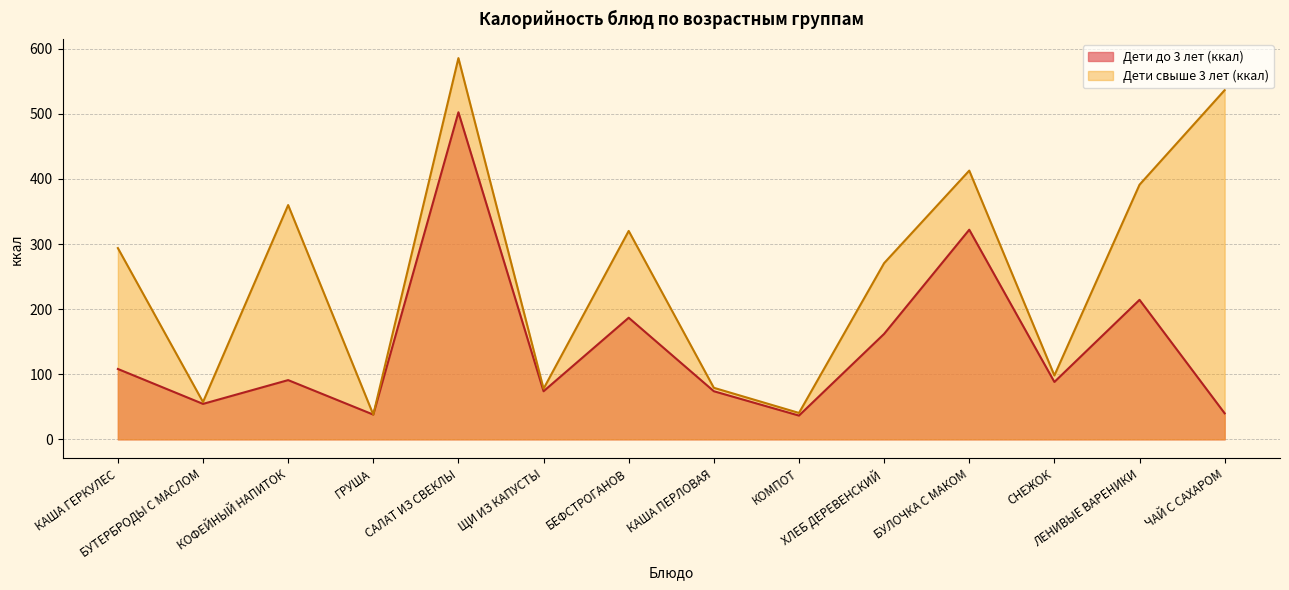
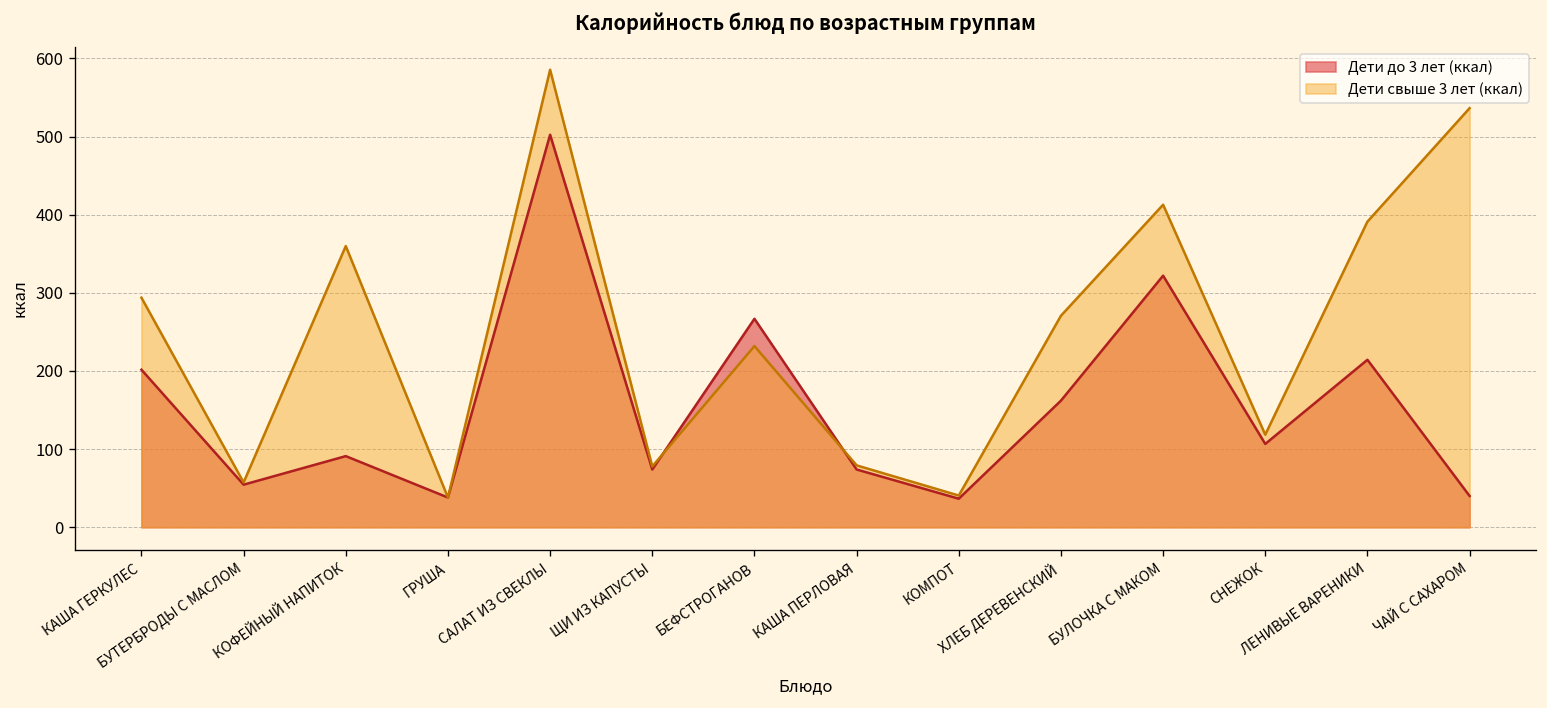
  {
    "Дети до 3 лет (ккал)": {
-     "КАША ГЕРКУЛЕС": 110,
+     "КАША ГЕРКУЛЕС": 200,
      "КОФЕЙНЫЙ НАПИТОК": 90,
      "САЛАТ ИЗ СВЕКЛЫ": 500,
-     "БЕФСТРОГАНОВ": 190,
+     "БЕФСТРОГАНОВ": 270,
      "КАША ПЕРЛОВАЯ": 70,
      "КОМПОТ": 40,
      "ХЛЕБ ДЕРЕВЕНСКИЙ": 160,
      "БУЛОЧКА С МАКОМ": 320,
-     "СНЕЖОК": 90,
+     "СНЕЖОК": 110,
      "ЛЕНИВЫЕ ВАРЕНИКИ": 210,
      "ЧАЙ С САХАРОМ": 40
    },
    "Дети свыше 3 лет (ккал)": {
      "КАША ГЕРКУЛЕС": 290,
      "КОФЕЙНЫЙ НАПИТОК": 360,
      "САЛАТ ИЗ СВЕКЛЫ": 590,
-     "БЕФСТРОГАНОВ": 320,
+     "БЕФСТРОГАНОВ": 230,
      "КАША ПЕРЛОВАЯ": 80,
      "КОМПОТ": 40,
      "ХЛЕБ ДЕРЕВЕНСКИЙ": 270,
      "БУЛОЧКА С МАКОМ": 410,
-     "СНЕЖОК": 100,
+     "СНЕЖОК": 120,
      "ЛЕНИВЫЕ ВАРЕНИКИ": 390,
      "ЧАЙ С САХАРОМ": 540
    }
  }
